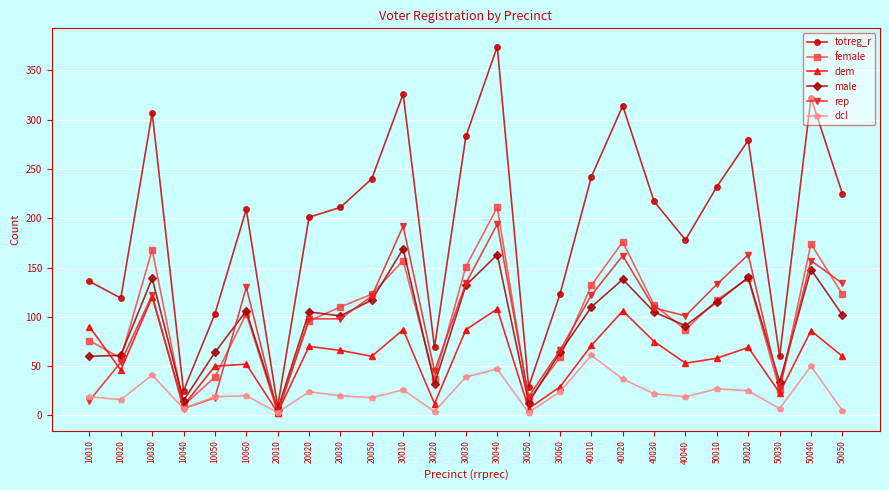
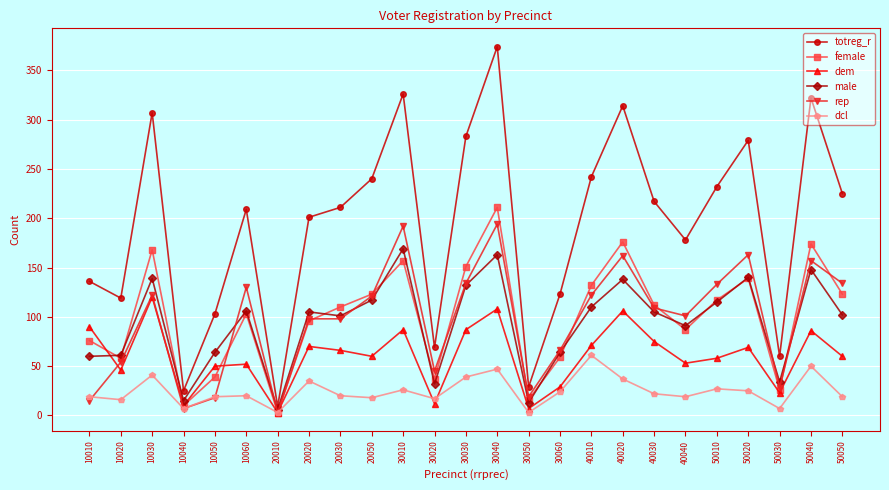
  {
    "dcl": {
      "10010": 20,
      "10020": 20,
      "10030": 40,
      "10060": 20,
-     "20020": 20,
+     "20020": 40,
      "20030": 20,
      "20050": 20,
      "30010": 30,
-     "30020": 0,
+     "30020": 20,
      "30030": 40,
      "30040": 50,
      "30050": 0,
      "30060": 20,
      "40010": 60,
      "40020": 40,
      "40030": 20,
      "40040": 20,
      "50010": 30,
      "50020": 30,
      "50030": 10,
      "50040": 50,
-     "50050": 10
+     "50050": 20
    }
  }
